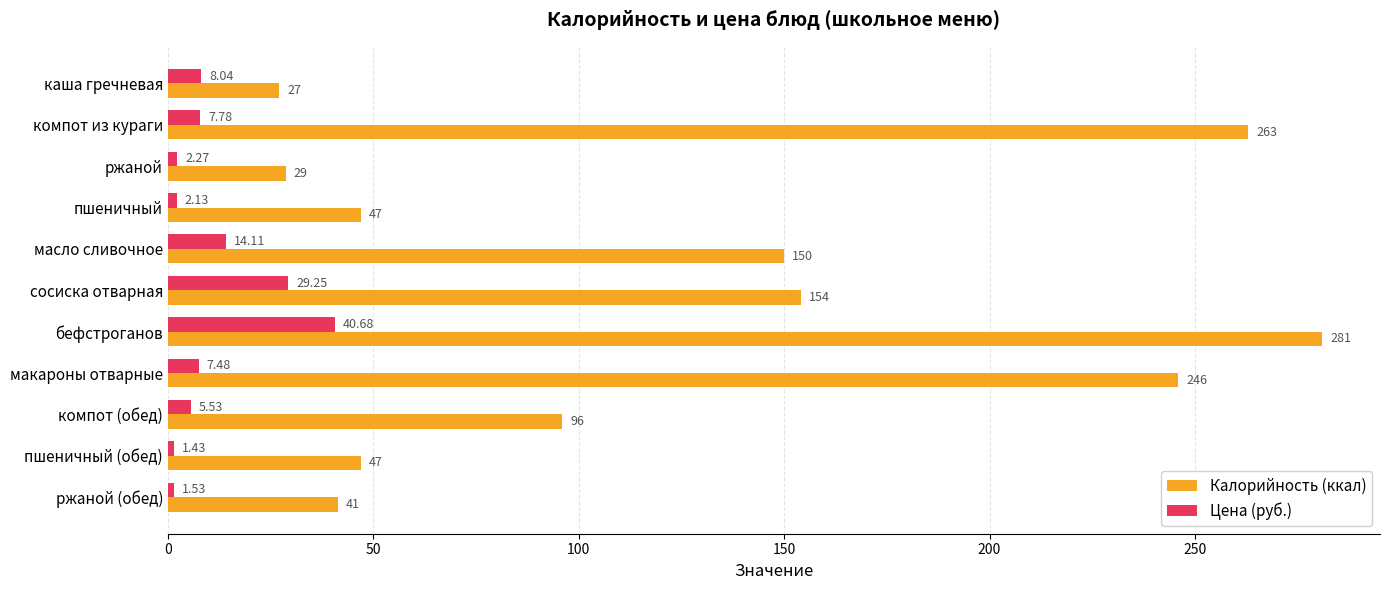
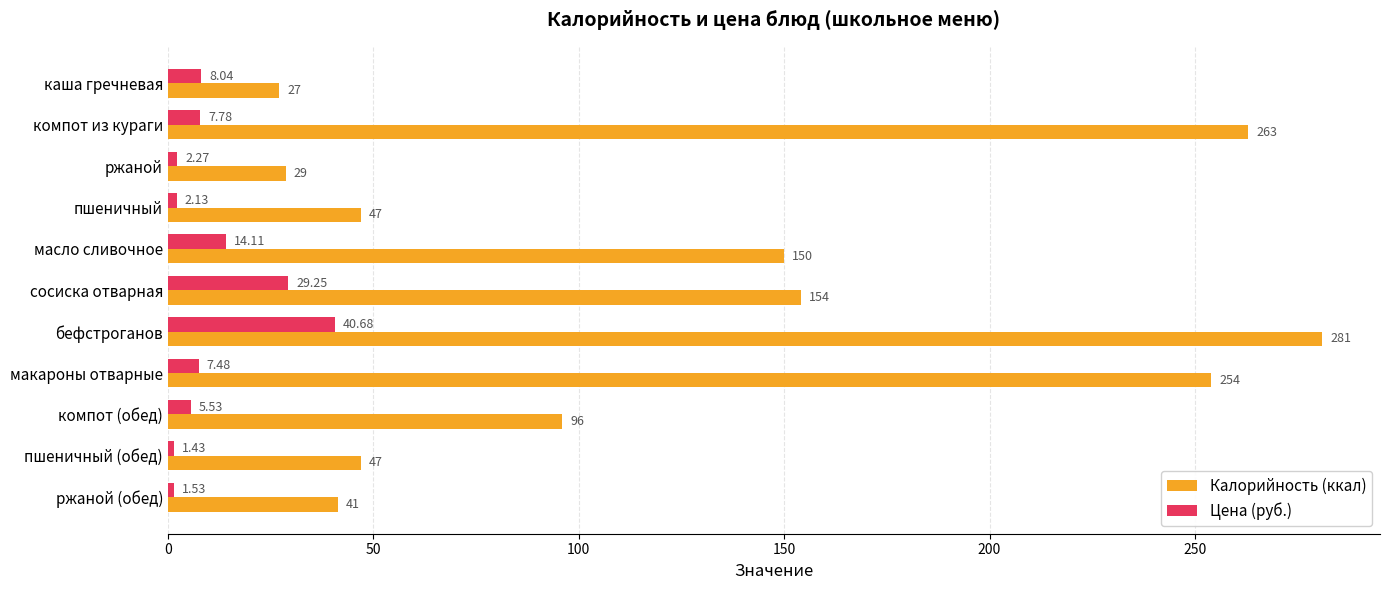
  {
    "Калорийность (ккал)": {
      "каша гречневая": 27,
      "компот из кураги": 263,
      "ржаной": 29,
      "пшеничный": 47,
      "масло сливочное": 150,
      "сосиска отварная": 154,
      "бефстроганов": 281,
-     "макароны отварные": 246,
+     "макароны отварные": 254,
      "компот (обед)": 96,
      "пшеничный (обед)": 47,
      "ржаной (обед)": 41
    },
    "Цена (руб.)": {
      "каша гречневая": 8.04,
      "компот из кураги": 7.78,
      "ржаной": 2.27,
      "пшеничный": 2.13,
      "масло сливочное": 14.11,
      "сосиска отварная": 29.25,
      "бефстроганов": 40.68,
      "макароны отварные": 7.48,
      "компот (обед)": 5.53,
      "пшеничный (обед)": 1.43,
      "ржаной (обед)": 1.53
    }
  }
